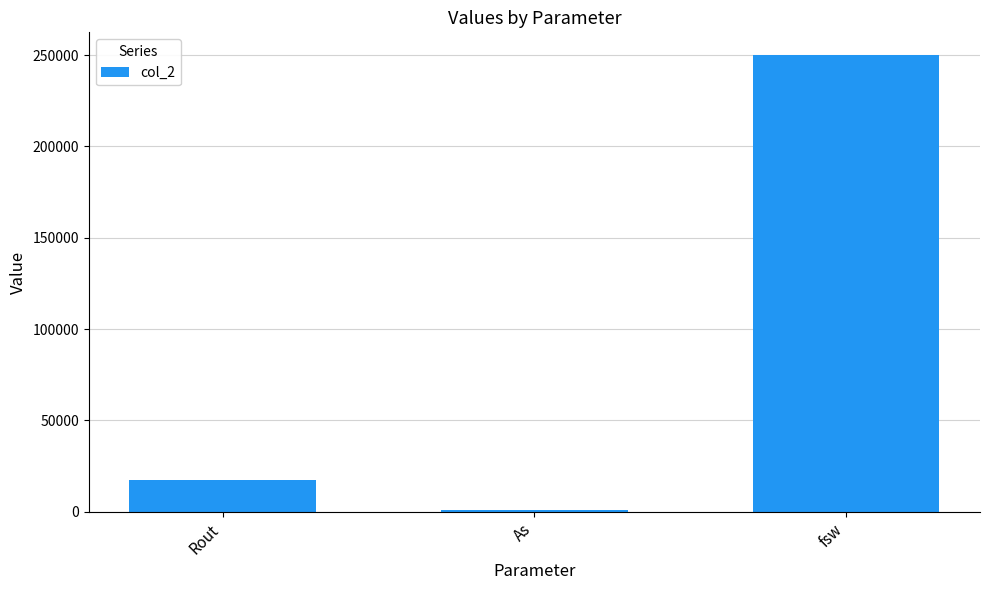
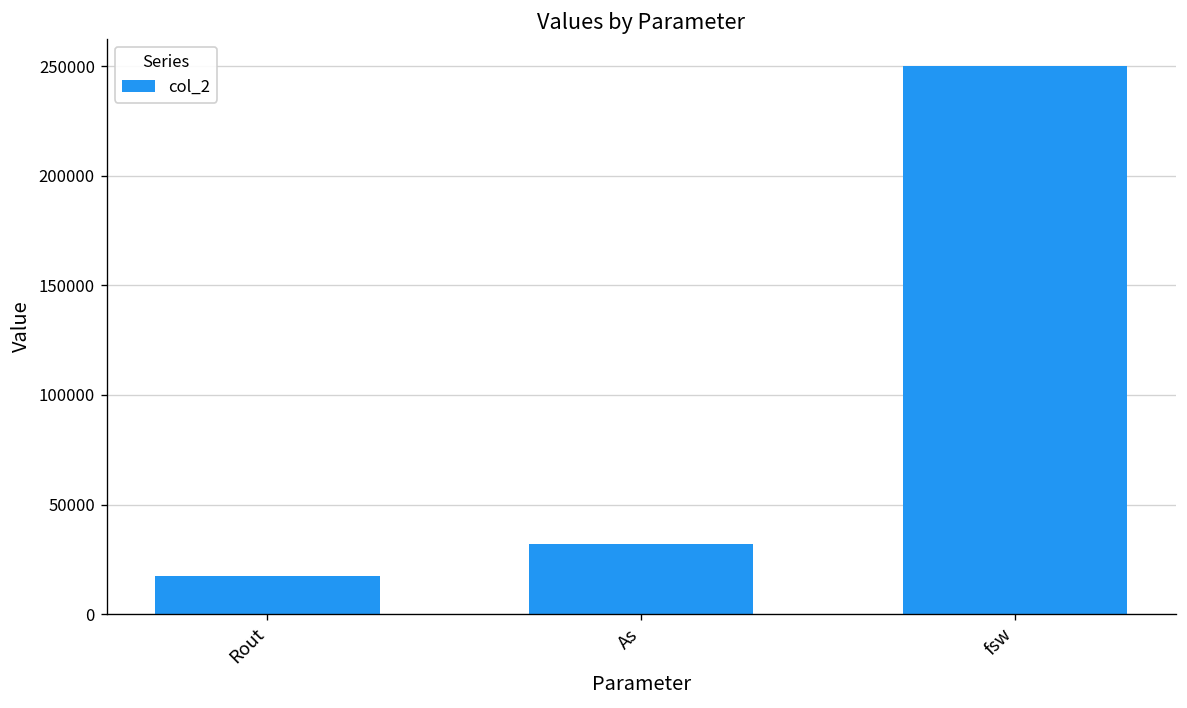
  {
    "Rout": 17000,
-   "As": 1000,
+   "As": 32000,
    "fsw": 250000
  }
